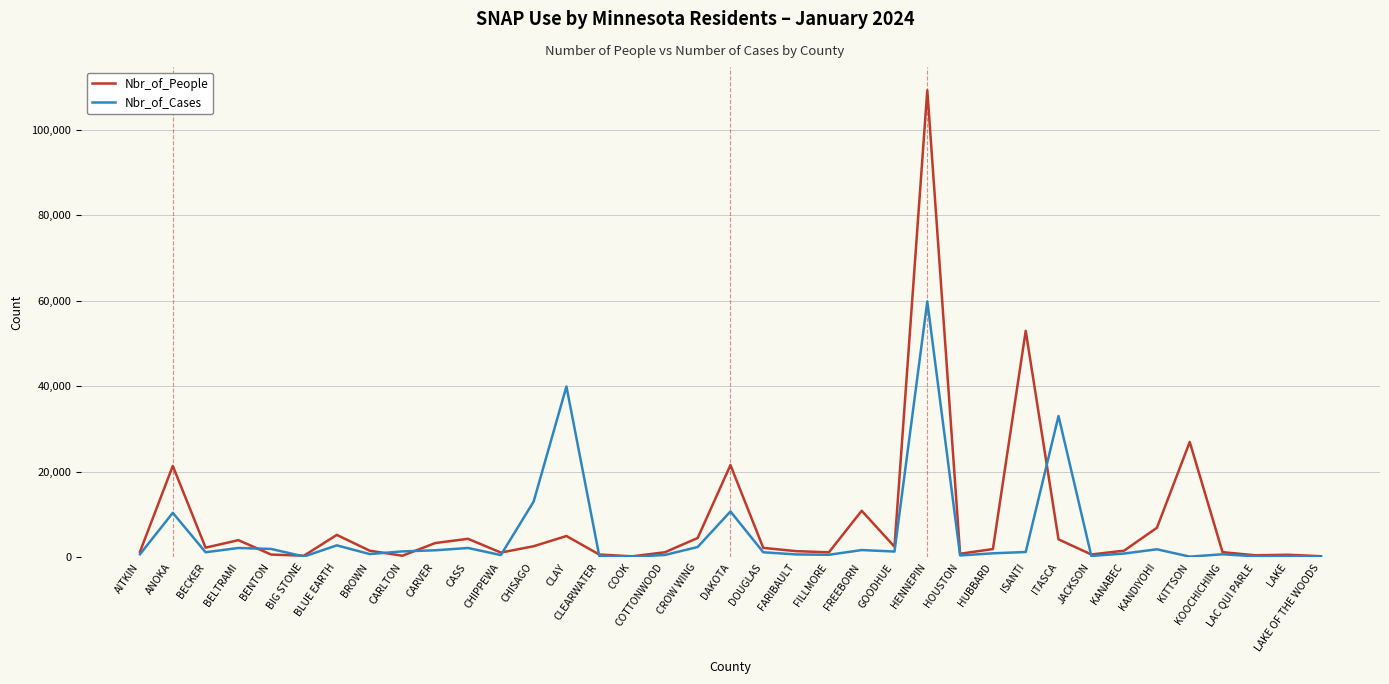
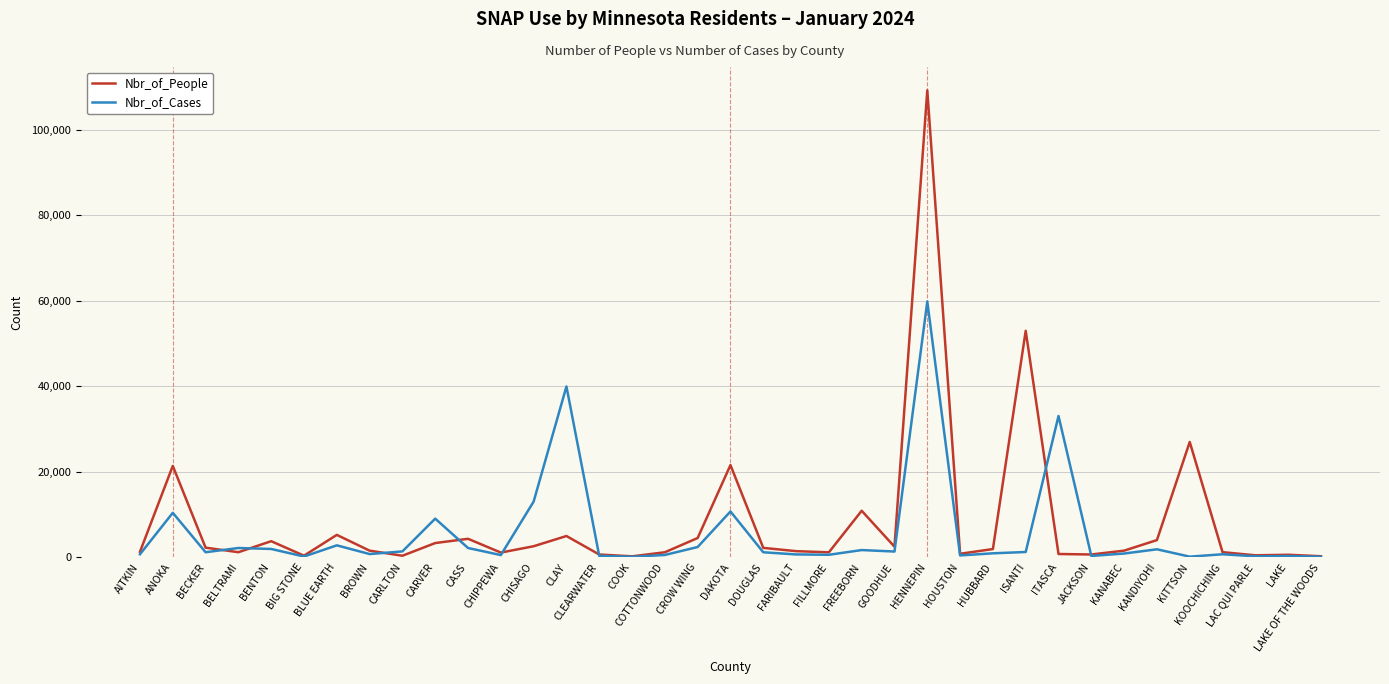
  {
    "Nbr_of_People": {
      "ANOKA": "21,000",
      "BECKER": "2,000",
-     "BELTRAMI": "4,000",
-     "BENTON": "1,000",
+     "BELTRAMI": "1,000",
+     "BENTON": "4,000",
      "BLUE EARTH": "5,000",
      "BROWN": "2,000",
      "CARLTON": "0",
      "CARVER": "3,000",
      "CASS": "4,000",
      "CHISAGO": "3,000",
      "CLAY": "5,000",
      "COTTONWOOD": "1,000",
      "CROW WING": "5,000",
      "DAKOTA": "22,000",
      "DOUGLAS": "2,000",
      "FARIBAULT": "1,000",
      "FREEBORN": "11,000",
      "GOODHUE": "2,000",
      "HENNEPIN": "109,000",
      "HUBBARD": "2,000",
      "ISANTI": "53,000",
-     "ITASCA": "4,000",
+     "ITASCA": "1,000",
      "KANABEC": "2,000",
-     "KANDIYOHI": "7,000",
+     "KANDIYOHI": "4,000",
      "KITTSON": "27,000"
    },
    "Nbr_of_Cases": {
      "ANOKA": "10,000",
      "BECKER": "1,000",
      "BELTRAMI": "2,000",
      "BENTON": "2,000",
      "BLUE EARTH": "3,000",
      "BROWN": "1,000",
      "CARLTON": "1,000",
-     "CARVER": "2,000",
+     "CARVER": "9,000",
      "CASS": "2,000",
      "CHISAGO": "13,000",
      "CLAY": "40,000",
      "COTTONWOOD": "1,000",
      "CROW WING": "2,000",
      "DAKOTA": "11,000",
      "DOUGLAS": "1,000",
      "FARIBAULT": "1,000",
      "FREEBORN": "2,000",
      "GOODHUE": "1,000",
      "HENNEPIN": "60,000",
      "HUBBARD": "1,000",
      "ISANTI": "1,000",
      "ITASCA": "33,000",
      "KANABEC": "1,000",
      "KANDIYOHI": "2,000",
      "KITTSON": "0"
    }
  }
